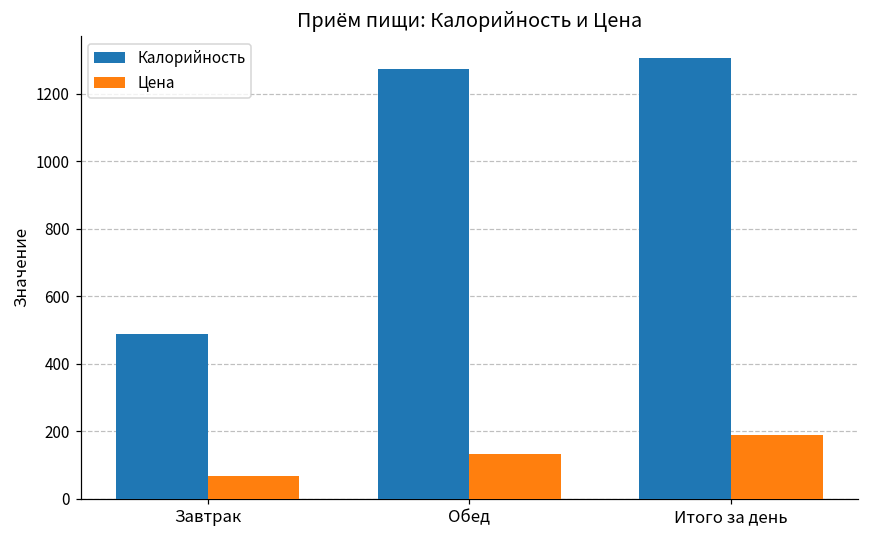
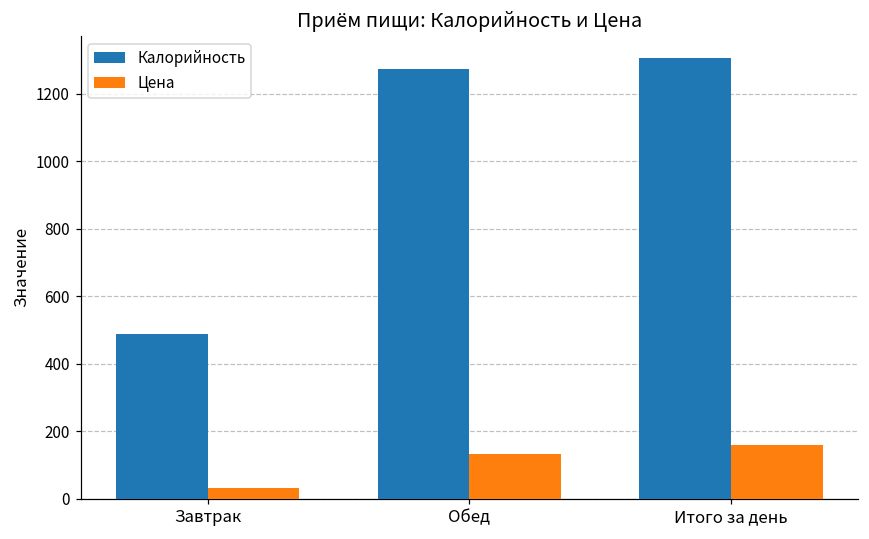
  {
    "Калорийность": {
      "Завтрак": 490,
      "Обед": 1270,
      "Итого за день": 1310
    },
    "Цена": {
-     "Завтрак": 70,
+     "Завтрак": 30,
      "Обед": 130,
-     "Итого за день": 190
+     "Итого за день": 160
    }
  }
